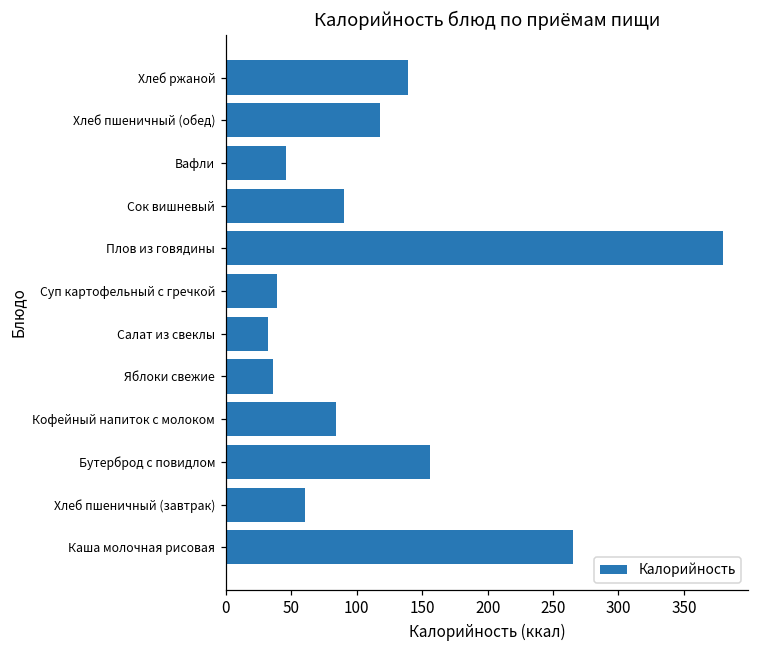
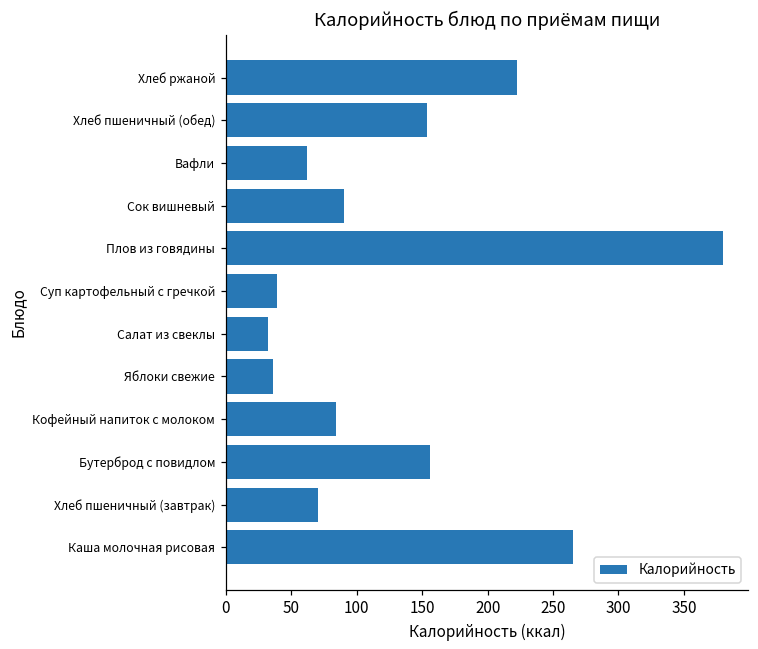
  {
-   "Хлеб ржаной": 139,
-   "Хлеб пшеничный (обед)": 118,
-   "Вафли": 46,
+   "Хлеб ржаной": 222,
+   "Хлеб пшеничный (обед)": 153,
+   "Вафли": 62,
    "Сок вишневый": 90,
    "Плов из говядины": 380,
    "Суп картофельный с гречкой": 39,
    "Салат из свеклы": 32,
    "Яблоки свежие": 36,
    "Кофейный напиток с молоком": 84,
    "Бутерброд с повидлом": 156,
-   "Хлеб пшеничный (завтрак)": 61,
+   "Хлеб пшеничный (завтрак)": 71,
    "Каша молочная рисовая": 266
  }
